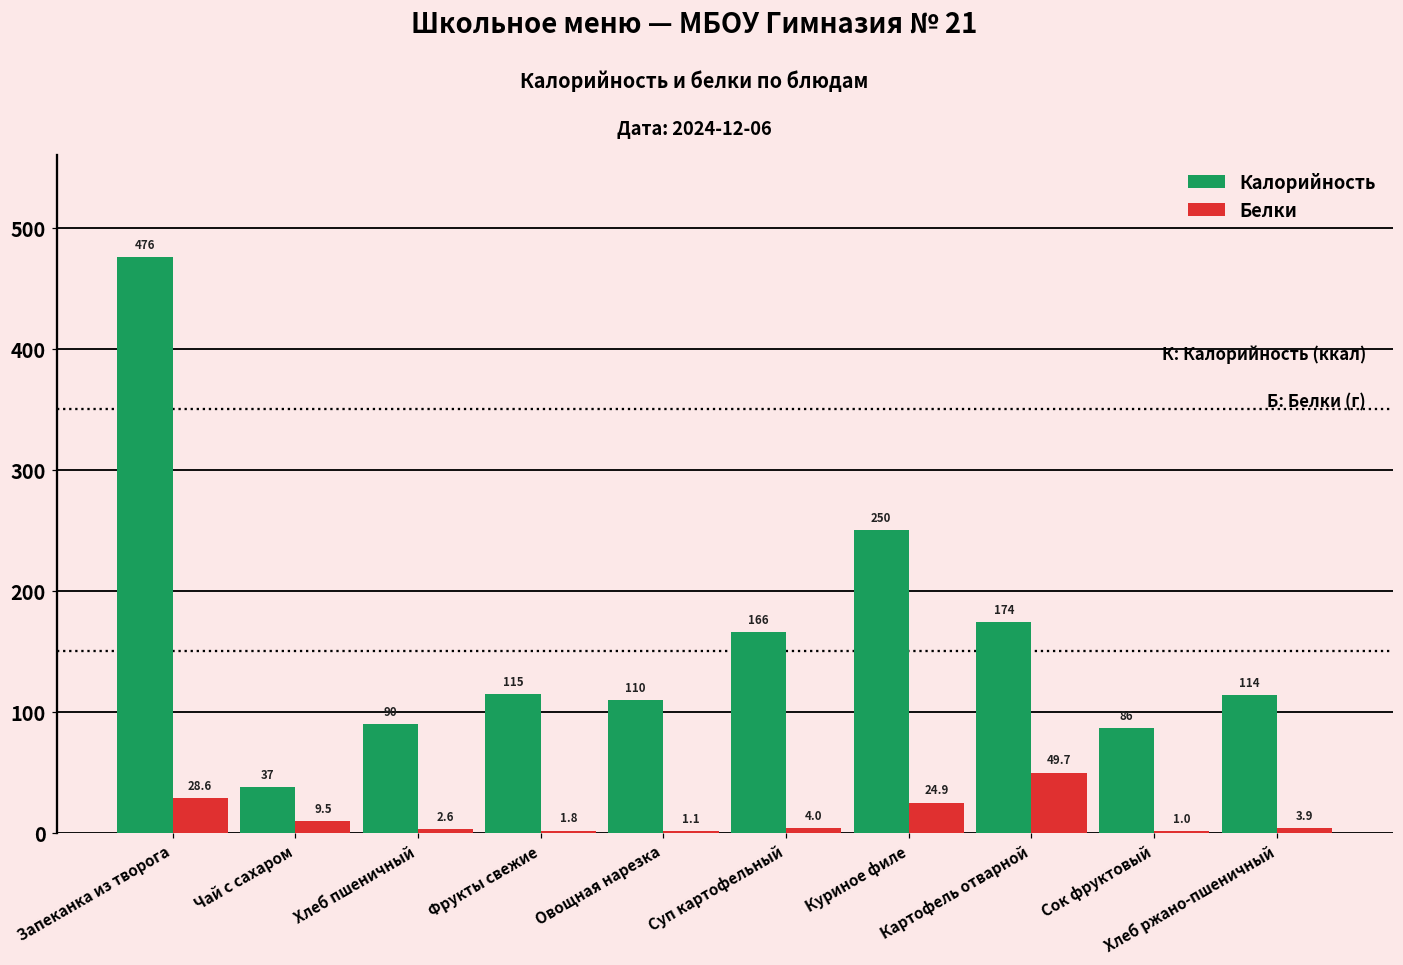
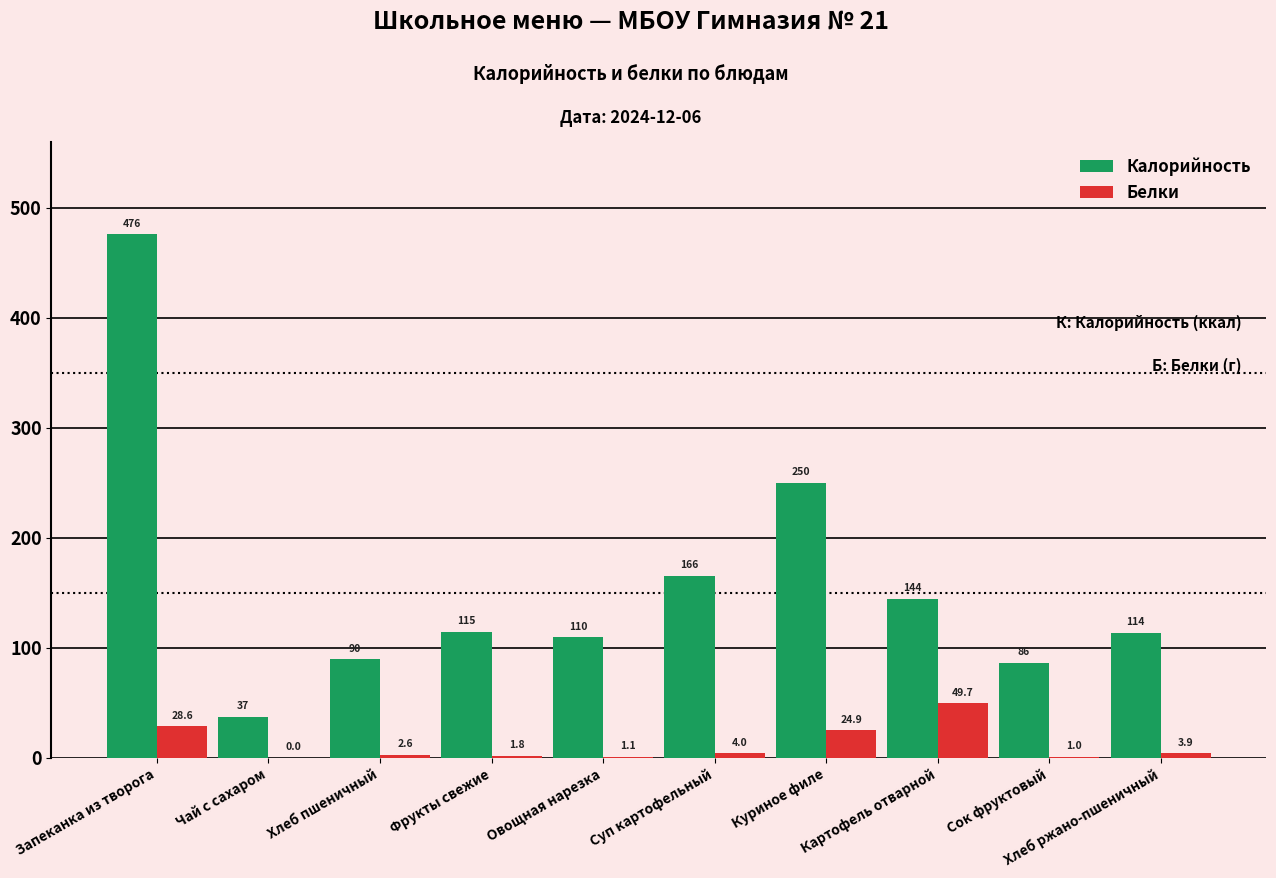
  {
    "Калорийность": {
      "Запеканка из творога": 476,
      "Чай с сахаром": 37,
      "Хлеб пшеничный": 90,
      "Фрукты свежие": 115,
      "Овощная нарезка": 110,
      "Суп картофельный": 166,
      "Куриное филе": 250,
-     "Картофель отварной": 174,
+     "Картофель отварной": 144,
      "Сок фруктовый": 86,
      "Хлеб ржано-пшеничный": 114
    },
    "Белки": {
      "Запеканка из творога": 28.6,
-     "Чай с сахаром": 9.5,
+     "Чай с сахаром": 0.0,
      "Хлеб пшеничный": 2.6,
      "Фрукты свежие": 1.8,
      "Овощная нарезка": 1.1,
      "Суп картофельный": 4.0,
      "Куриное филе": 24.9,
      "Картофель отварной": 49.7,
      "Сок фруктовый": 1.0,
      "Хлеб ржано-пшеничный": 3.9
    }
  }
